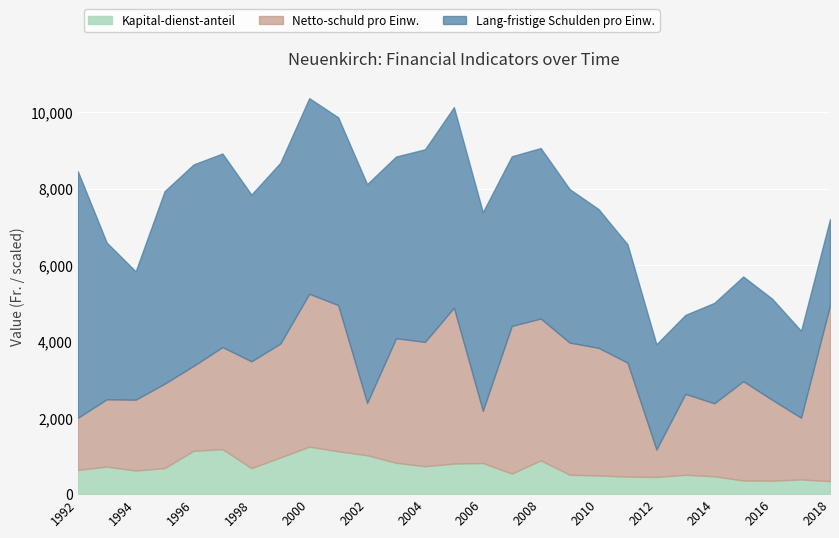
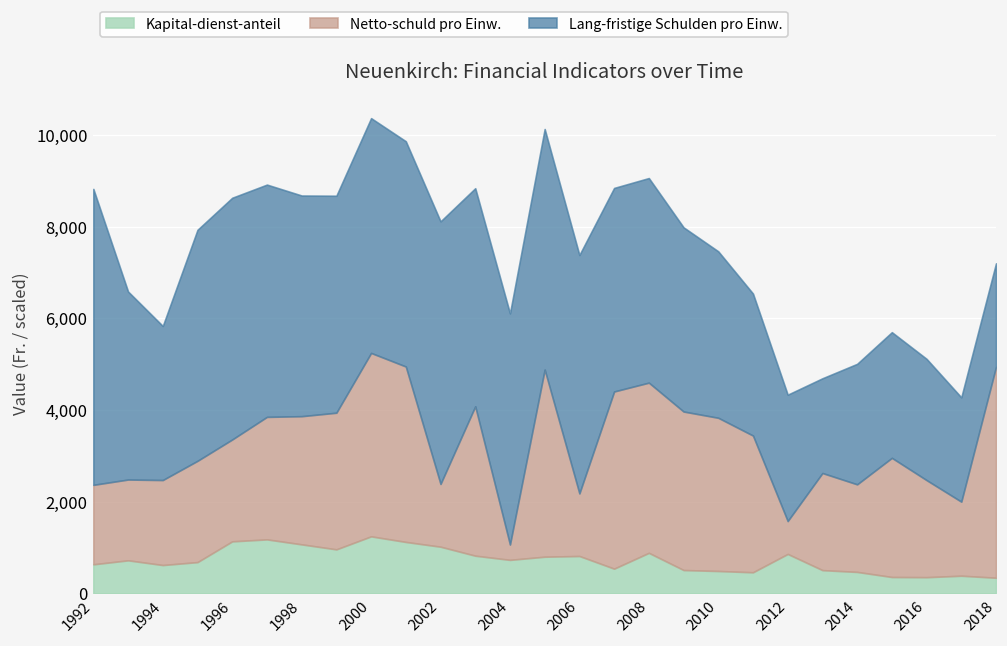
  {
    "Kapital-dienst-anteil": {
      "1992": "600",
      "1994": "600",
      "1996": "1,100",
-     "1998": "700",
+     "1998": "1,100",
      "2000": "1,200",
      "2002": "1,000",
      "2004": "700",
      "2006": "800",
      "2008": "900",
      "2010": "500",
-     "2012": "500",
+     "2012": "900",
      "2014": "500",
      "2016": "400",
      "2018": "300"
    },
    "Netto-schuld pro Einw.": {
-     "1992": "1,400",
+     "1992": "1,700",
      "1994": "1,900",
      "1996": "2,200",
      "1998": "2,800",
      "2000": "4,000",
      "2002": "1,400",
-     "2004": "3,300",
+     "2004": "300",
      "2006": "1,400",
      "2008": "3,700",
      "2010": "3,300",
      "2012": "700",
      "2014": "1,900",
      "2016": "2,100",
      "2018": "4,600"
    },
    "Lang-fristige Schulden pro Einw.": {
      "1992": "6,500",
      "1994": "3,400",
      "1996": "5,300",
-     "1998": "4,400",
+     "1998": "4,800",
      "2000": "5,100",
      "2002": "5,700",
      "2004": "5,000",
      "2006": "5,200",
      "2008": "4,500",
      "2010": "3,600",
      "2012": "2,800",
      "2014": "2,600",
      "2016": "2,600",
      "2018": "2,300"
    }
  }
